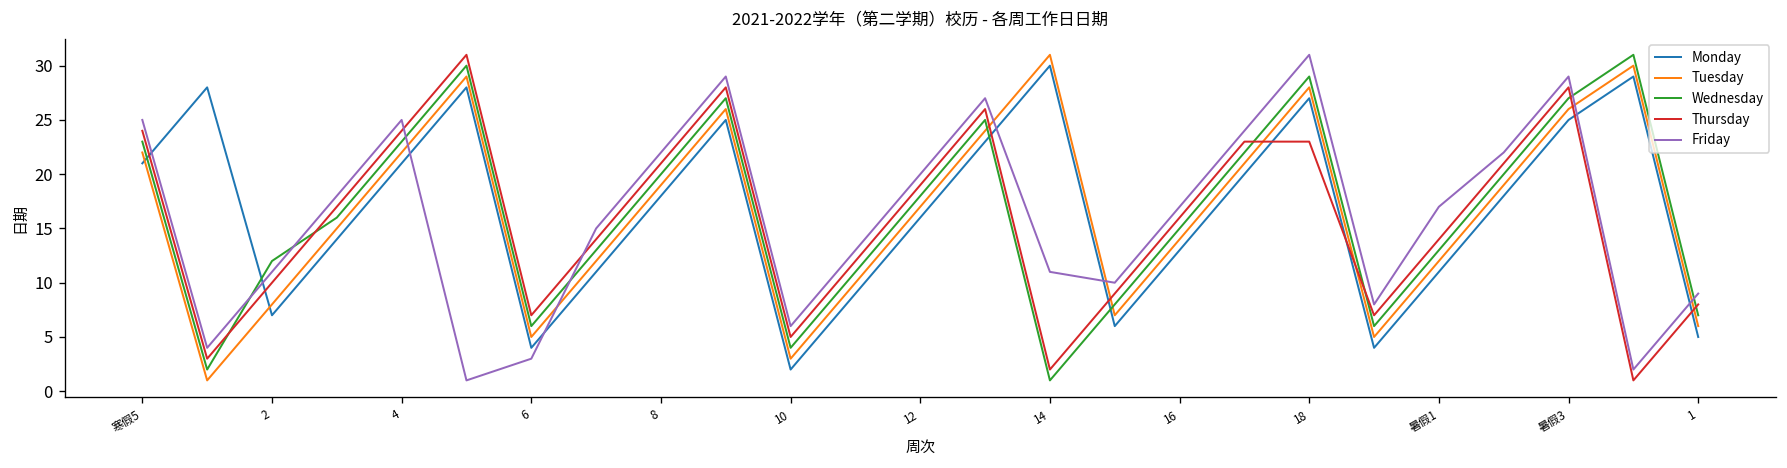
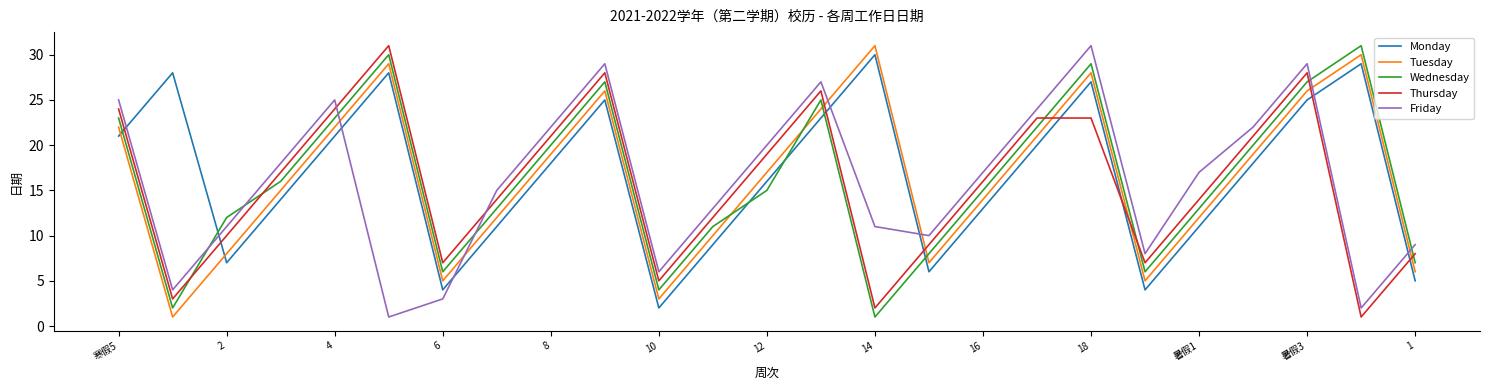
  {
    "Monday": {
      "寒假5": 21,
      "2": 7,
      "4": 21,
      "6": 4,
      "8": 18,
      "10": 2,
      "12": 16,
      "14": 30,
      "16": 13,
      "18": 27,
      "暑假1": 11,
      "暑假3": 25
    },
    "Tuesday": {
      "寒假5": 22,
      "2": 8,
      "4": 22,
      "6": 5,
      "8": 19,
      "10": 3,
      "12": 17,
      "14": 31,
      "16": 14,
      "18": 28,
      "暑假1": 12,
      "暑假3": 26
    },
    "Wednesday": {
      "寒假5": 23,
      "2": 12,
      "4": 23,
      "6": 6,
      "8": 20,
      "10": 4,
-     "12": 18,
+     "12": 15,
      "14": 1,
      "16": 15,
      "18": 29,
      "暑假1": 13,
      "暑假3": 27
    },
    "Thursday": {
      "寒假5": 24,
      "2": 10,
      "4": 24,
      "6": 7,
      "8": 21,
      "10": 5,
      "12": 19,
      "14": 2,
      "16": 16,
      "18": 23,
      "暑假1": 14,
      "暑假3": 28
    },
    "Friday": {
      "寒假5": 25,
      "2": 11,
      "4": 25,
      "6": 3,
      "8": 22,
      "10": 6,
      "12": 20,
      "14": 11,
      "16": 17,
      "18": 31,
      "暑假1": 17,
      "暑假3": 29
    }
  }
